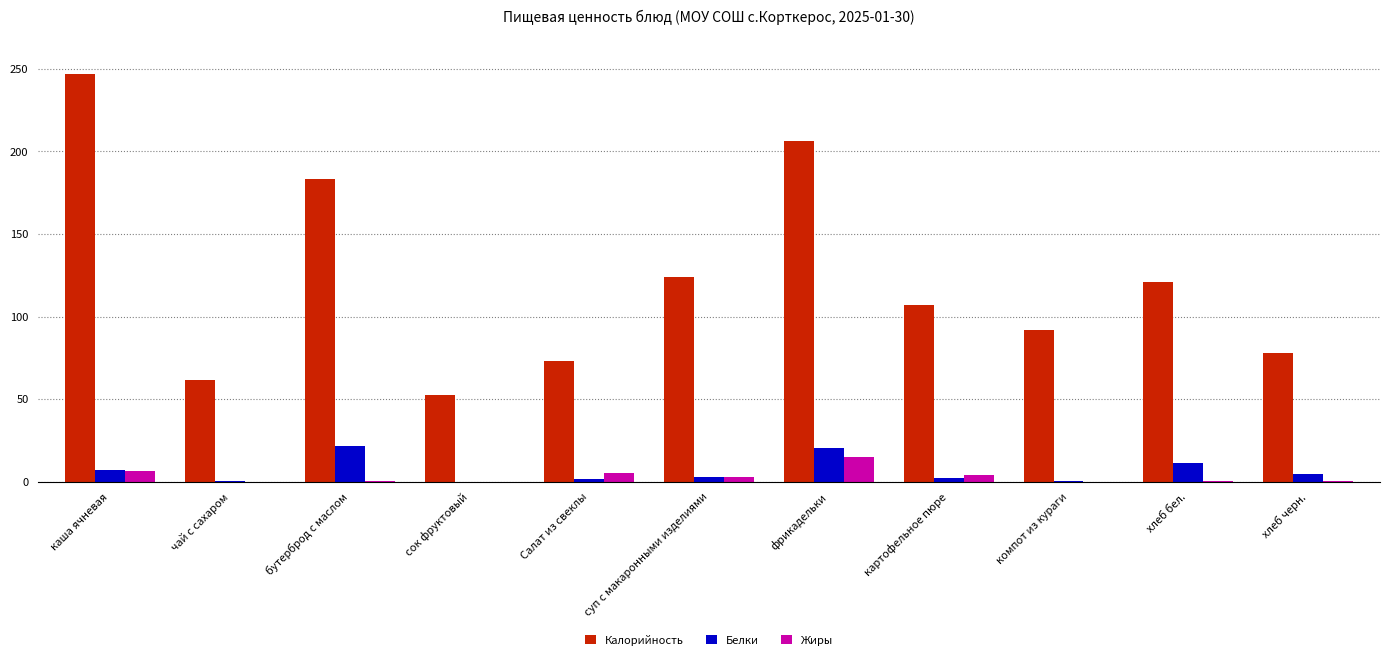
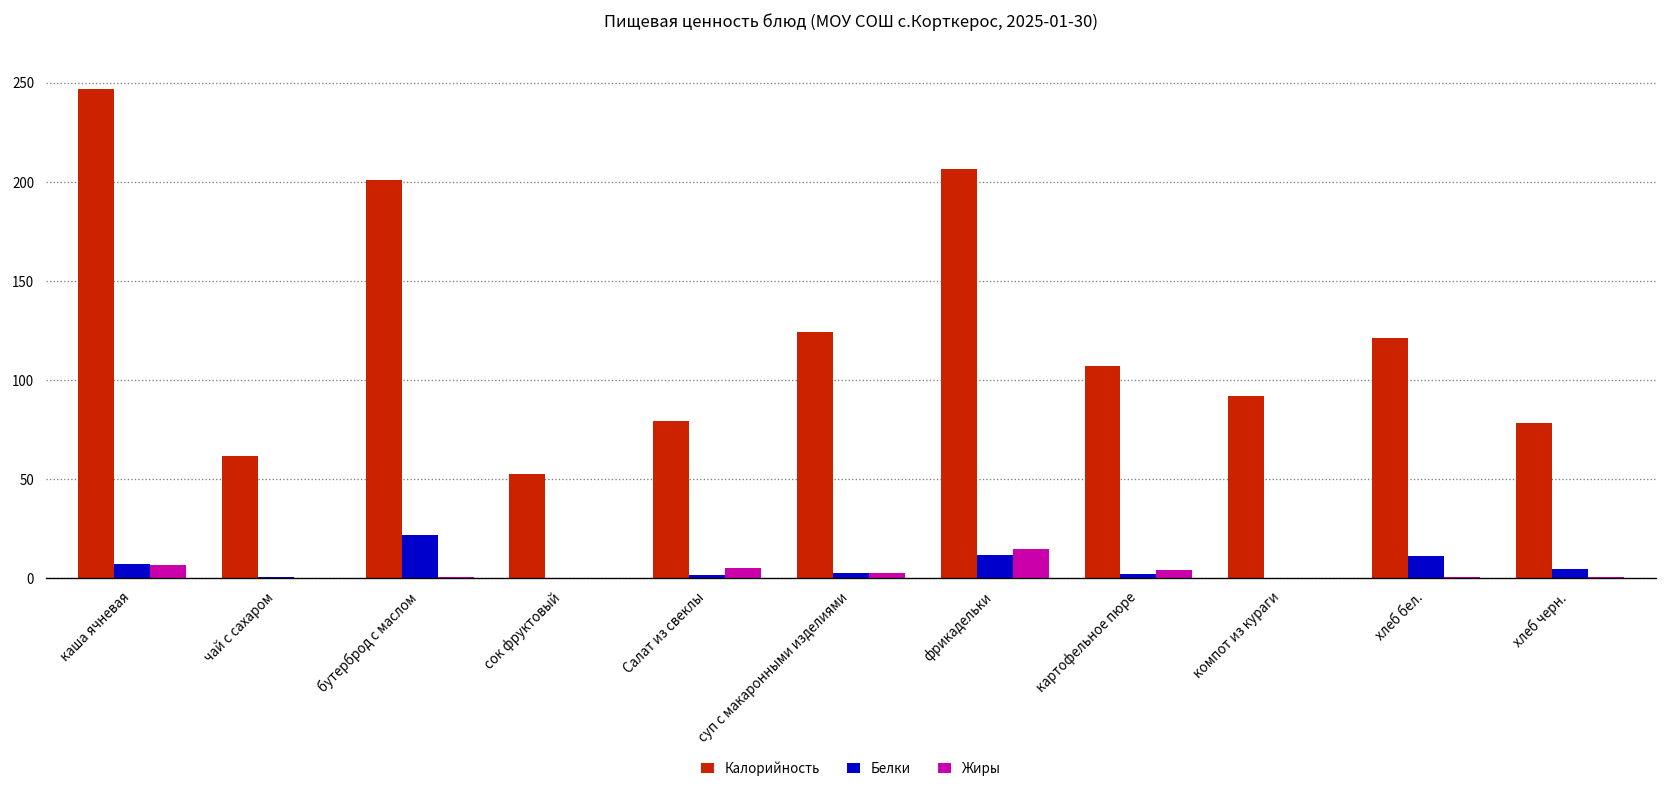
  {
    "Калорийность": {
      "каша ячневая": 247,
      "чай с сахаром": 62,
-     "бутерброд с маслом": 184,
+     "бутерброд с маслом": 201,
      "сок фруктовый": 53,
-     "Салат из свеклы": 73,
+     "Салат из свеклы": 79,
      "суп с макаронными изделиями": 124,
      "фрикадельки": 206,
      "картофельное пюре": 107,
      "компот из кураги": 92,
      "хлеб бел.": 121,
      "хлеб черн.": 78
    },
    "Белки": {
      "каша ячневая": 7,
      "бутерброд с маслом": 22,
      "сок фруктовый": 0,
      "суп с макаронными изделиями": 3,
-     "фрикадельки": 20,
+     "фрикадельки": 12,
      "картофельное пюре": 2,
      "хлеб бел.": 11,
      "хлеб черн.": 5
    },
    "Жиры": {
      "каша ячневая": 7,
      "сок фруктовый": 0,
      "Салат из свеклы": 5,
      "суп с макаронными изделиями": 3,
      "фрикадельки": 15,
      "картофельное пюре": 4,
      "компот из кураги": 0
    }
  }
